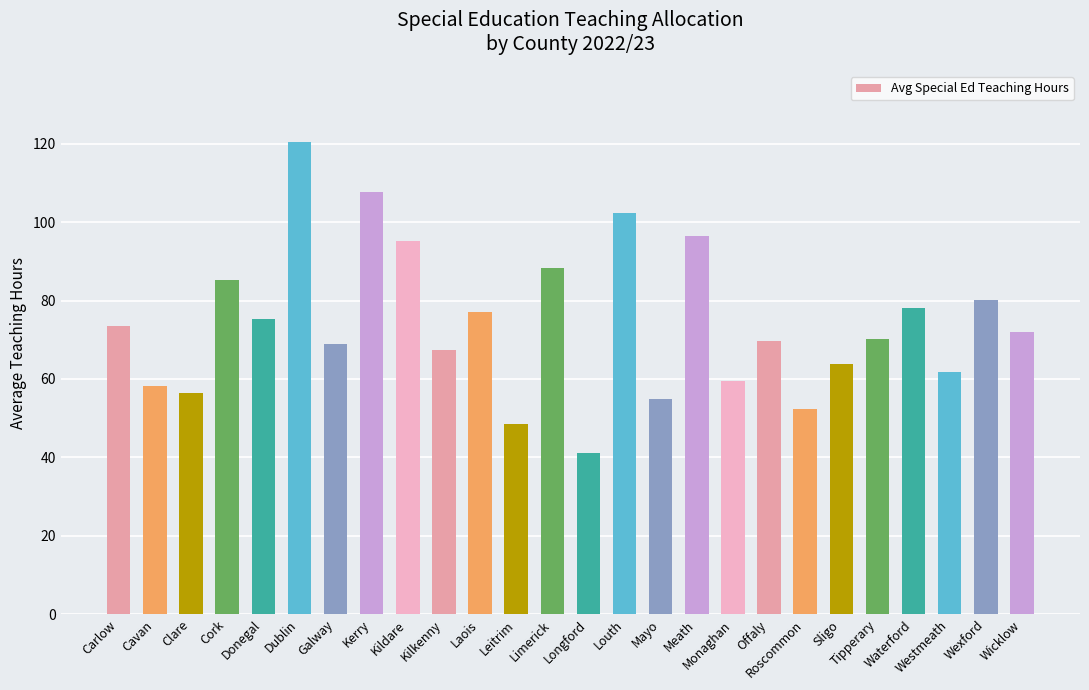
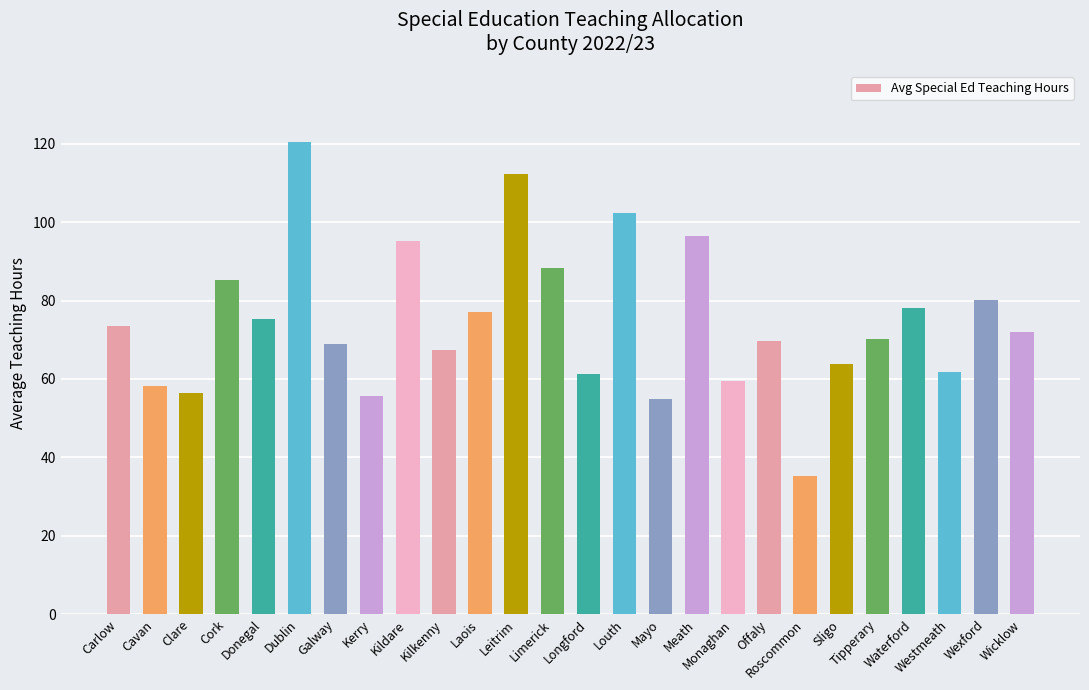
  {
    "Carlow": 74,
    "Cavan": 58,
    "Clare": 56,
    "Cork": 85,
    "Donegal": 75,
    "Dublin": 121,
    "Galway": 69,
-   "Kerry": 108,
+   "Kerry": 56,
    "Kildare": 95,
    "Kilkenny": 67,
    "Laois": 77,
-   "Leitrim": 49,
+   "Leitrim": 112,
    "Limerick": 88,
-   "Longford": 41,
+   "Longford": 61,
    "Louth": 102,
    "Mayo": 55,
    "Meath": 96,
    "Monaghan": 59,
    "Offaly": 70,
-   "Roscommon": 52,
+   "Roscommon": 35,
    "Sligo": 64,
    "Tipperary": 70,
    "Waterford": 78,
    "Westmeath": 62,
    "Wexford": 80,
    "Wicklow": 72
  }
